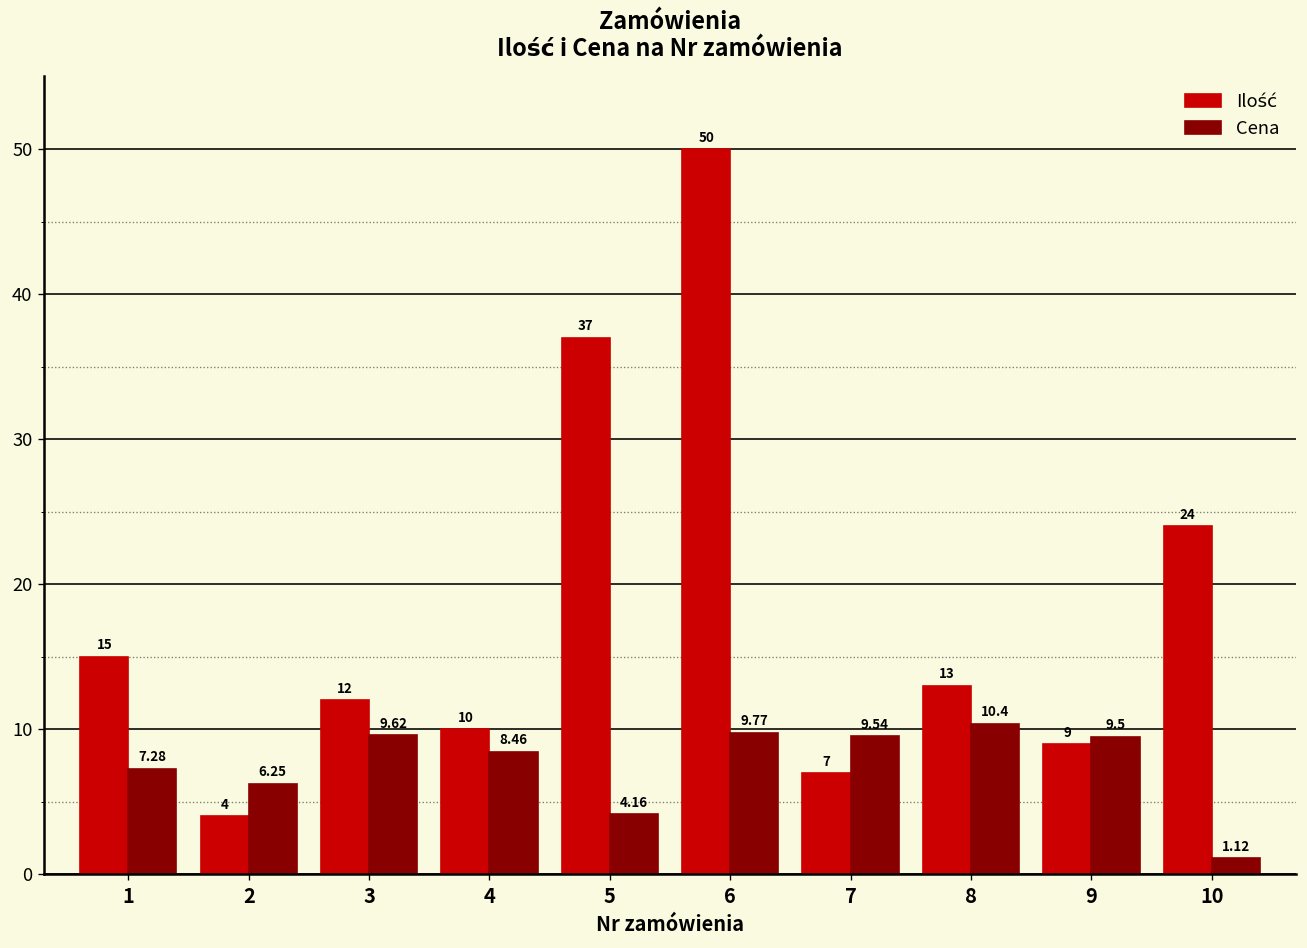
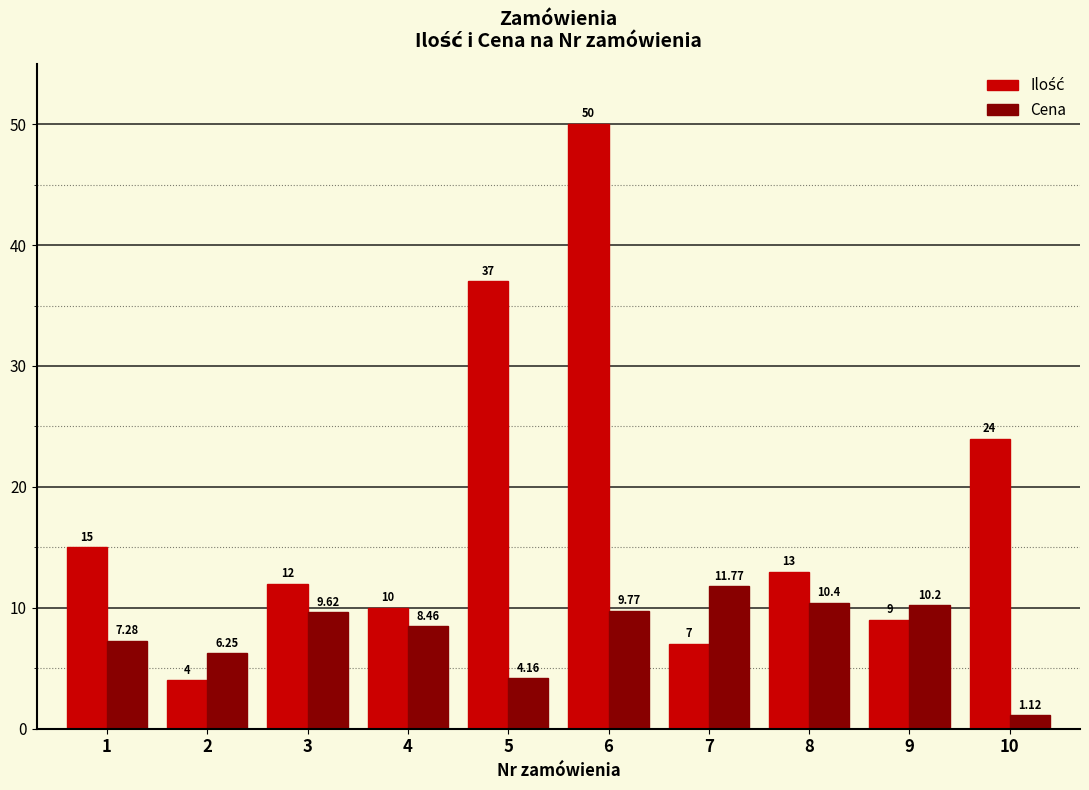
  {
    "Ilość": {
      "1": 15,
      "2": 4,
      "3": 12,
      "4": 10,
      "5": 37,
      "6": 50,
      "7": 7,
      "8": 13,
      "9": 9,
      "10": 24
    },
    "Cena": {
      "1": 7.28,
      "2": 6.25,
      "3": 9.62,
      "4": 8.46,
      "5": 4.16,
      "6": 9.77,
-     "7": 9.54,
+     "7": 11.77,
      "8": 10.4,
-     "9": 9.5,
+     "9": 10.2,
      "10": 1.12
    }
  }
